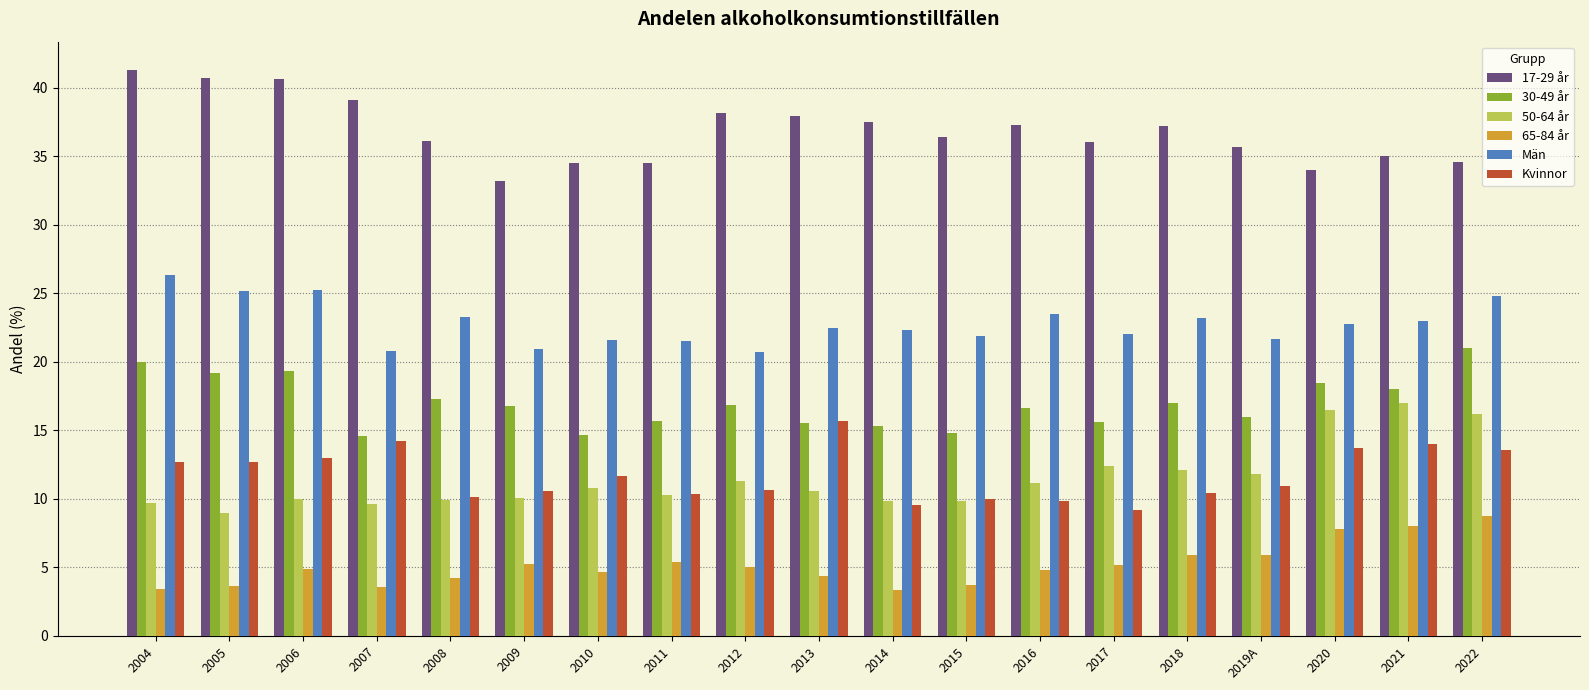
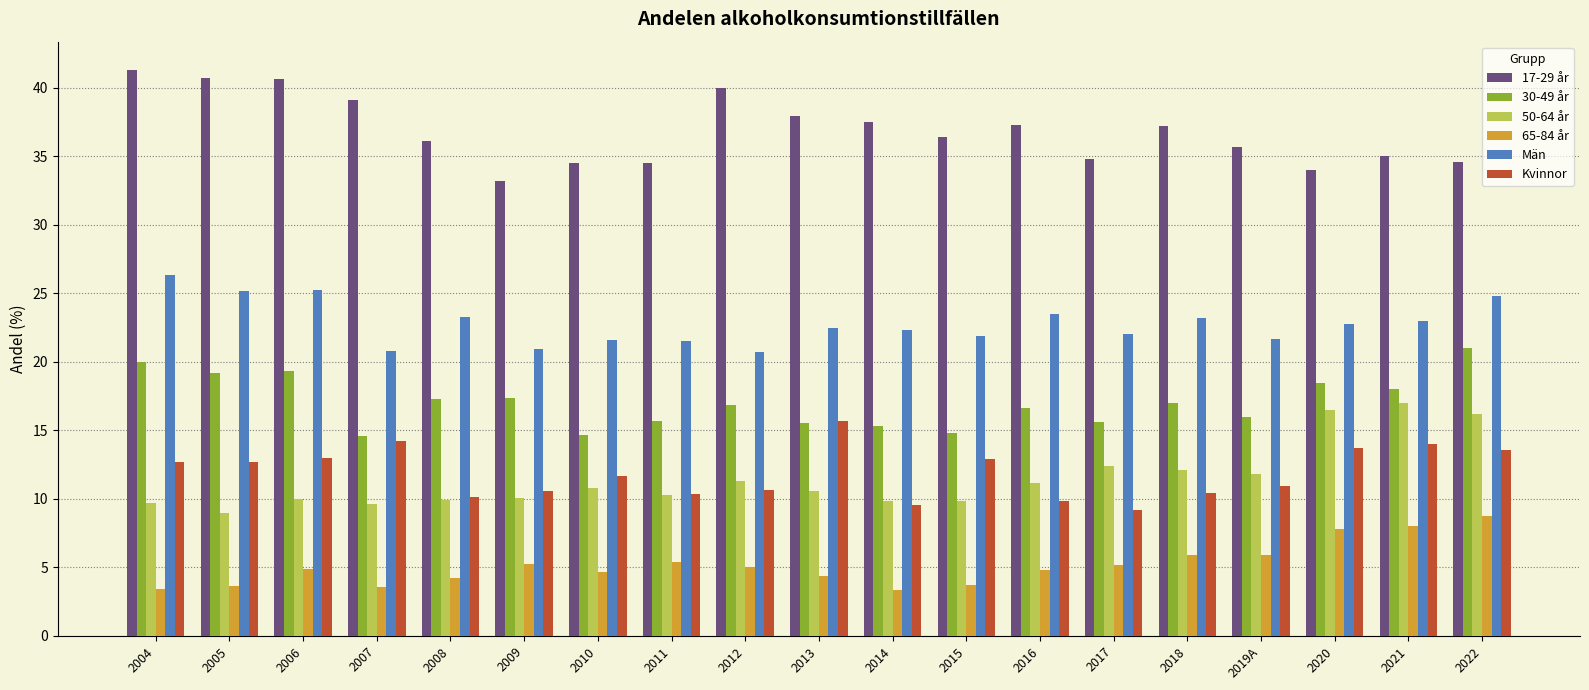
  {
    "17-29 år": {
      "2004": 41.3,
      "2005": 40.7,
      "2006": 40.6,
      "2007": 39.1,
      "2008": 36.1,
      "2009": 33.2,
      "2010": 34.5,
      "2011": 34.5,
-     "2012": 38.2,
+     "2012": 40.0,
      "2013": 37.9,
      "2014": 37.5,
      "2015": 36.5,
      "2016": 37.3,
-     "2017": 36.1,
+     "2017": 34.8,
      "2018": 37.2,
      "2019A": 35.7,
      "2020": 34.0,
      "2021": 35.0,
      "2022": 34.6
    },
    "30-49 år": {
      "2004": 20.0,
      "2005": 19.2,
      "2006": 19.4,
      "2007": 14.6,
      "2008": 17.3,
-     "2009": 16.8,
+     "2009": 17.4,
      "2010": 14.7,
      "2011": 15.7,
      "2012": 16.9,
      "2013": 15.6,
      "2014": 15.3,
      "2015": 14.8,
      "2016": 16.7,
      "2017": 15.7,
      "2018": 17.0,
      "2019A": 16.0,
      "2020": 18.5,
      "2021": 18.0,
      "2022": 21.0
    },
    "Män": {
      "2004": 26.4,
      "2005": 25.2,
      "2006": 25.3,
      "2007": 20.8,
      "2008": 23.3,
      "2009": 20.9,
      "2010": 21.6,
      "2011": 21.5,
      "2012": 20.7,
      "2013": 22.5,
      "2014": 22.4,
      "2015": 21.9,
      "2016": 23.5,
      "2017": 22.0,
      "2018": 23.2,
      "2019A": 21.7,
      "2020": 22.8,
      "2021": 23.0,
      "2022": 24.8
    },
    "Kvinnor": {
      "2004": 12.7,
      "2005": 12.7,
      "2006": 13.0,
      "2007": 14.2,
      "2008": 10.1,
      "2009": 10.6,
      "2010": 11.7,
      "2011": 10.4,
      "2012": 10.7,
      "2013": 15.7,
      "2014": 9.5,
-     "2015": 10.0,
+     "2015": 12.9,
      "2016": 9.8,
      "2017": 9.2,
      "2018": 10.4,
      "2019A": 11.0,
      "2020": 13.7,
      "2021": 14.0,
      "2022": 13.6
    }
  }
